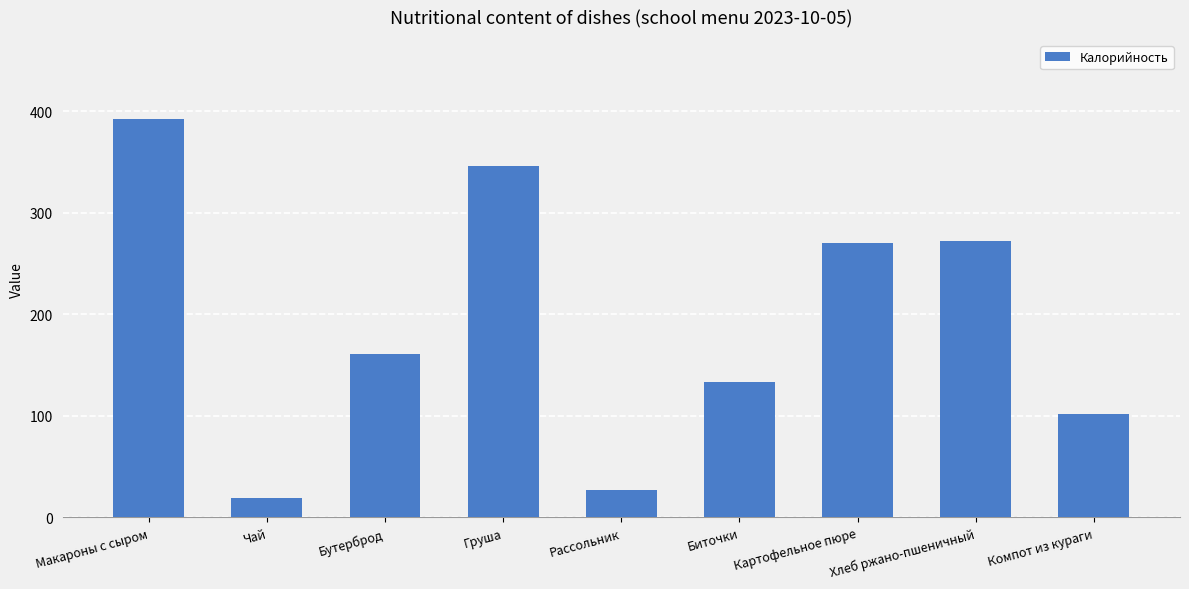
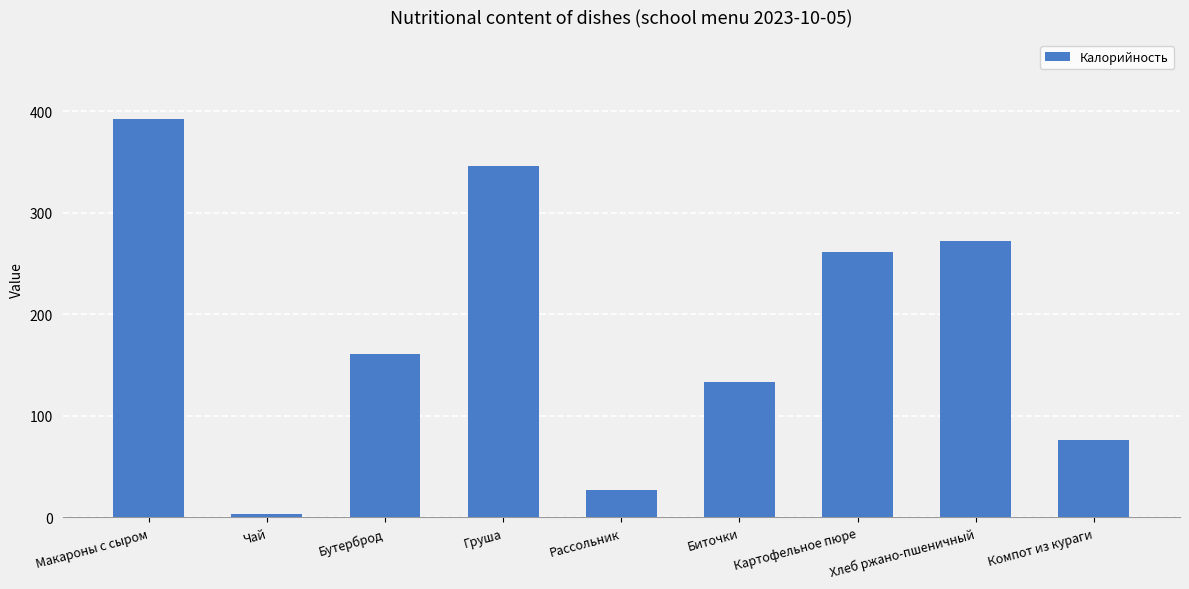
  {
    "Макароны с сыром": 392,
-   "Чай": 19,
+   "Чай": 3,
    "Бутерброд": 161,
    "Груша": 346,
    "Рассольник": 27,
    "Биточки": 133,
-   "Картофельное пюре": 270,
+   "Картофельное пюре": 261,
    "Хлеб ржано-пшеничный": 272,
-   "Компот из кураги": 102
+   "Компот из кураги": 76
  }
